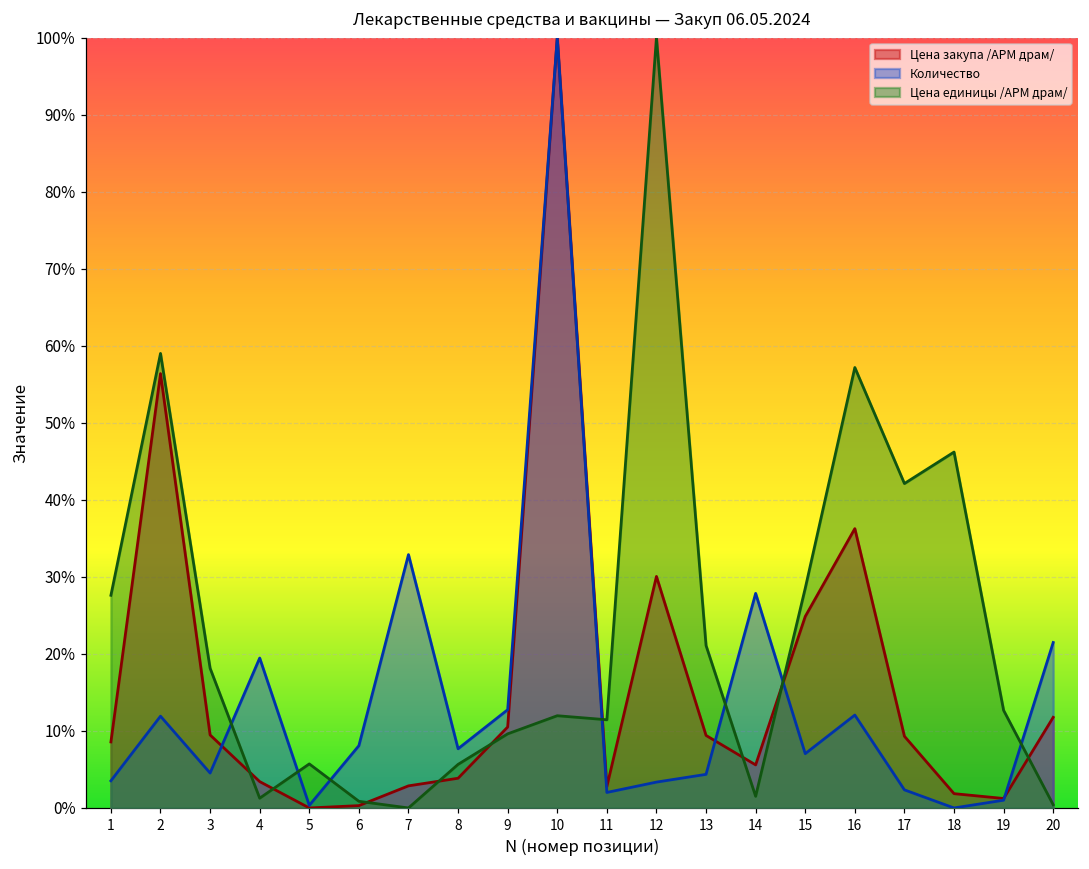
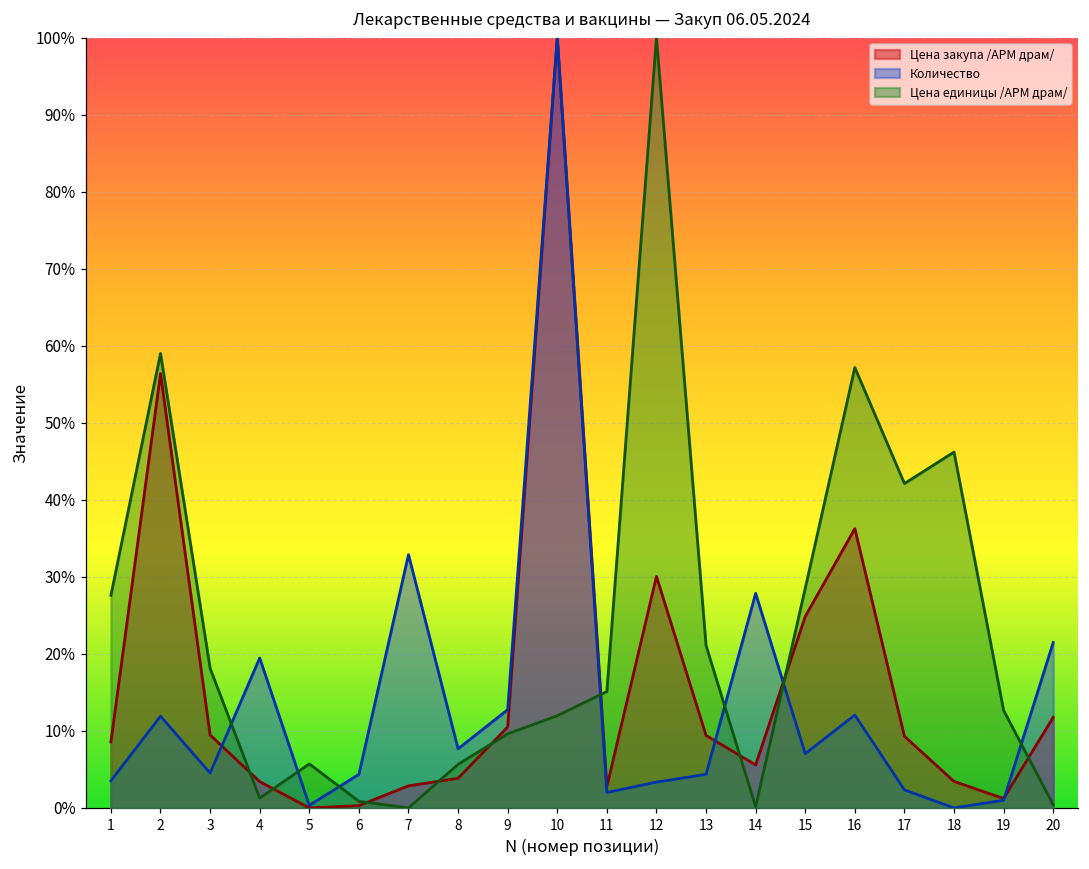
  {
    "Цена закупа /АРМ драм/": {
      "1": "9%",
      "2": "56%",
      "3": "9%",
      "4": "3%",
      "6": "0%",
      "7": "3%",
      "8": "4%",
      "9": "11%",
      "11": "3%",
      "12": "30%",
      "13": "9%",
      "14": "6%",
      "15": "25%",
      "16": "36%",
      "17": "9%",
-     "18": "2%",
+     "18": "3%",
      "20": "12%"
    },
    "Количество": {
      "1": "4%",
      "2": "12%",
      "3": "5%",
      "4": "19%",
-     "6": "8%",
+     "6": "4%",
      "7": "33%",
      "8": "8%",
      "9": "13%",
      "11": "2%",
      "12": "3%",
      "13": "4%",
      "14": "28%",
      "15": "7%",
      "16": "12%",
      "17": "2%",
      "18": "0%",
      "20": "21%"
    },
    "Цена единицы /АРМ драм/": {
      "1": "28%",
      "2": "59%",
      "3": "18%",
      "4": "1%",
      "5": "6%",
      "6": "1%",
      "7": "0%",
      "8": "6%",
      "9": "10%",
      "10": "12%",
-     "11": "11%",
+     "11": "15%",
      "12": "100%",
      "13": "21%",
-     "14": "2%",
+     "14": "0%",
      "15": "29%",
      "16": "57%",
      "17": "42%",
      "18": "46%",
      "19": "13%",
      "20": "0%"
    }
  }
